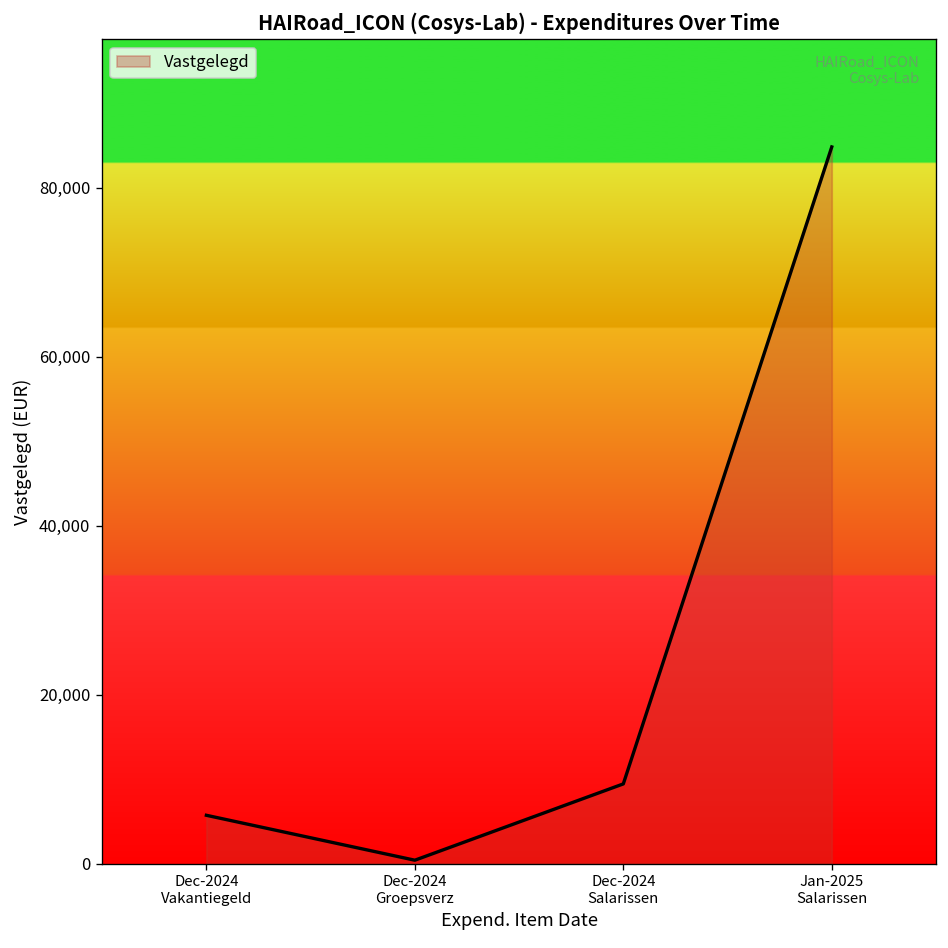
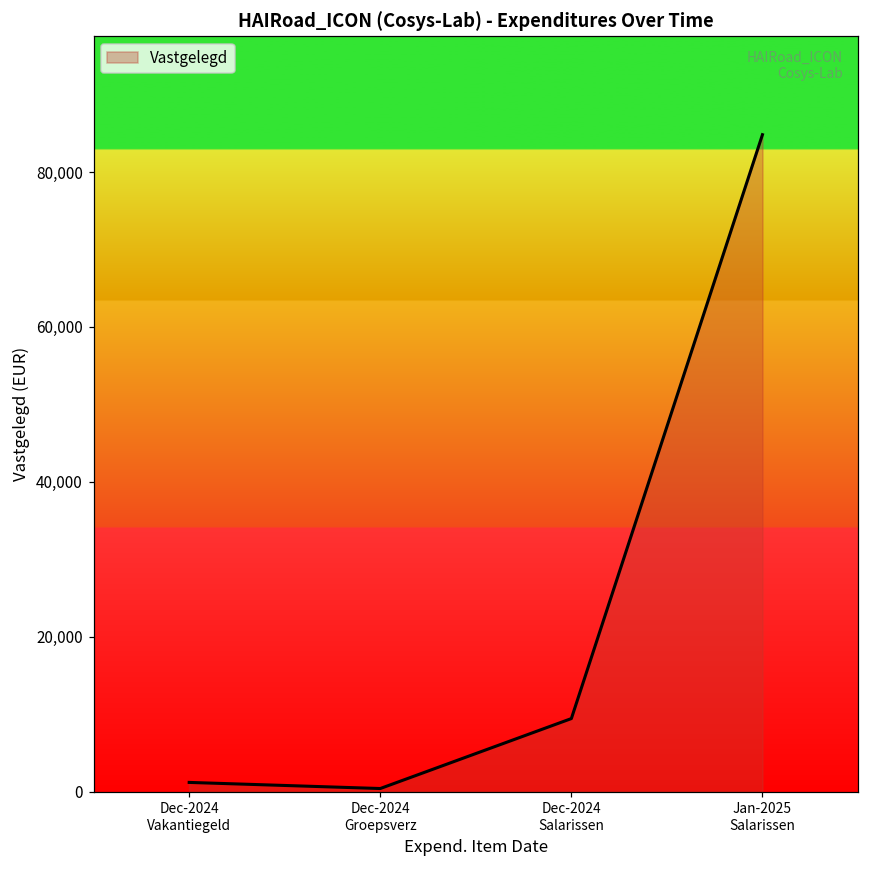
  {
-   "Dec-2024 Vakantiegeld": "6,000",
+   "Dec-2024 Vakantiegeld": "1,000",
    "Dec-2024 Groepsverz": "0",
    "Dec-2024 Salarissen": "9,000",
    "Jan-2025 Salarissen": "85,000"
  }
